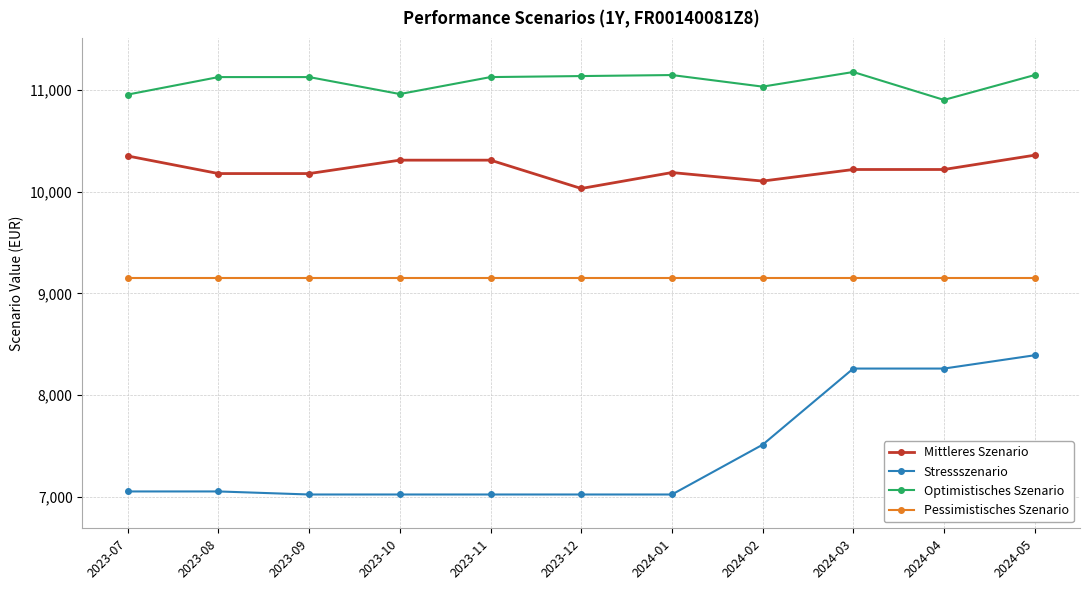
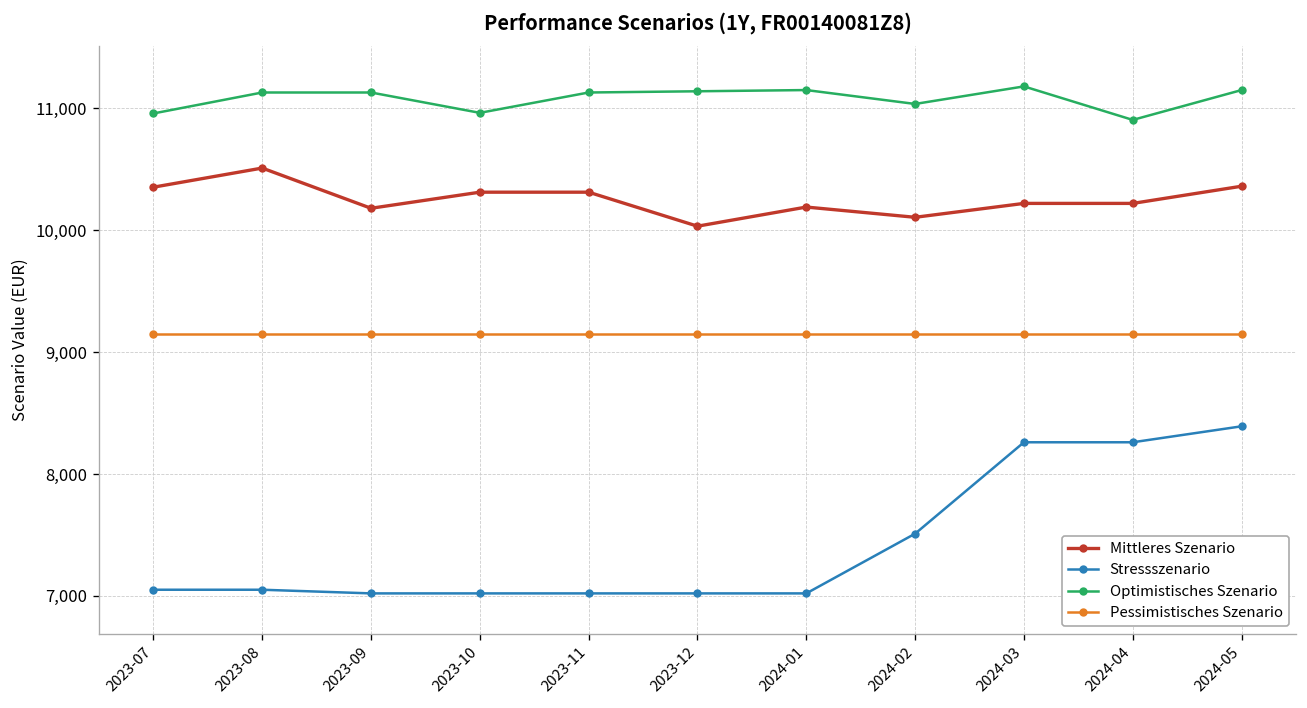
  {
    "Mittleres Szenario": {
      "2023-07": "10,350",
-     "2023-08": "10,180",
+     "2023-08": "10,510",
      "2023-09": "10,180",
      "2023-10": "10,310",
      "2023-11": "10,310",
      "2023-12": "10,030",
      "2024-01": "10,190",
      "2024-02": "10,110",
      "2024-03": "10,220",
      "2024-04": "10,220",
      "2024-05": "10,360"
    },
    "Stressszenario": {
      "2023-07": "7,050",
      "2023-08": "7,050",
      "2023-09": "7,020",
      "2023-10": "7,020",
      "2023-11": "7,020",
      "2023-12": "7,020",
      "2024-01": "7,020",
      "2024-02": "7,510",
      "2024-03": "8,260",
      "2024-04": "8,260",
      "2024-05": "8,390"
    },
    "Optimistisches Szenario": {
      "2023-07": "10,960",
      "2023-08": "11,130",
      "2023-09": "11,130",
      "2023-10": "10,960",
      "2023-11": "11,130",
      "2023-12": "11,140",
      "2024-01": "11,150",
      "2024-02": "11,040",
      "2024-03": "11,180",
      "2024-04": "10,910",
      "2024-05": "11,150"
    },
    "Pessimistisches Szenario": {
      "2023-07": "9,150",
      "2023-08": "9,150",
      "2023-09": "9,150",
      "2023-10": "9,150",
      "2023-11": "9,150",
      "2023-12": "9,150",
      "2024-01": "9,150",
      "2024-02": "9,150",
      "2024-03": "9,150",
      "2024-04": "9,150",
      "2024-05": "9,150"
    }
  }
